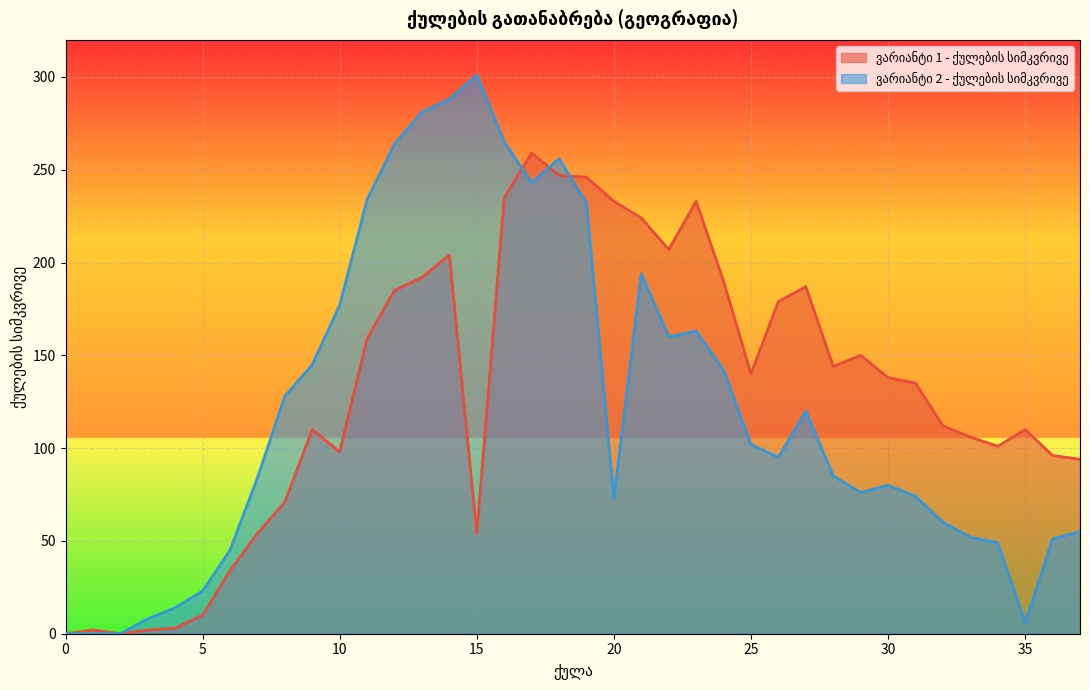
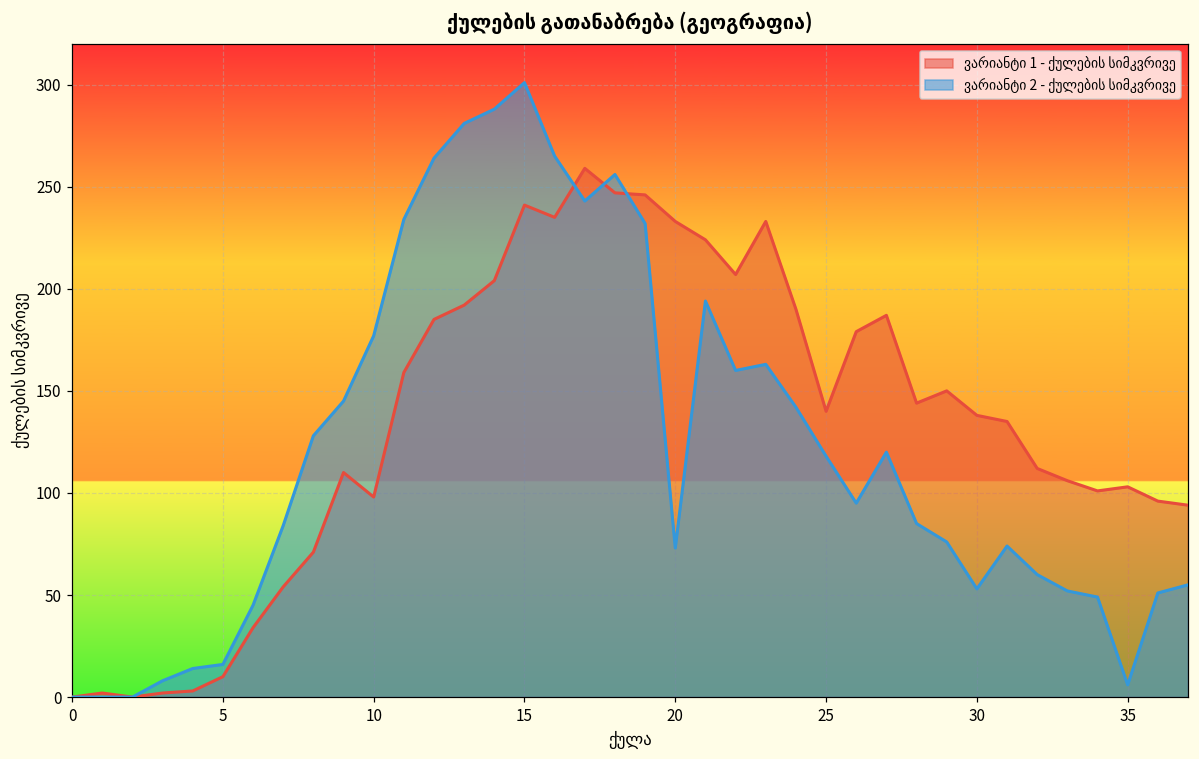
  {
    "ვარიანტი 1 - ქულების სიმკვრივე": {
      "5": 10,
      "10": 98,
-     "15": 54,
+     "15": 241,
      "20": 233,
      "25": 140,
      "30": 138,
-     "35": 110
+     "35": 103
    },
    "ვარიანტი 2 - ქულების სიმკვრივე": {
-     "5": 23,
+     "5": 16,
      "10": 177,
      "15": 301,
      "20": 73,
-     "25": 102,
-     "30": 80,
+     "25": 118,
+     "30": 53,
      "35": 6
    }
  }
